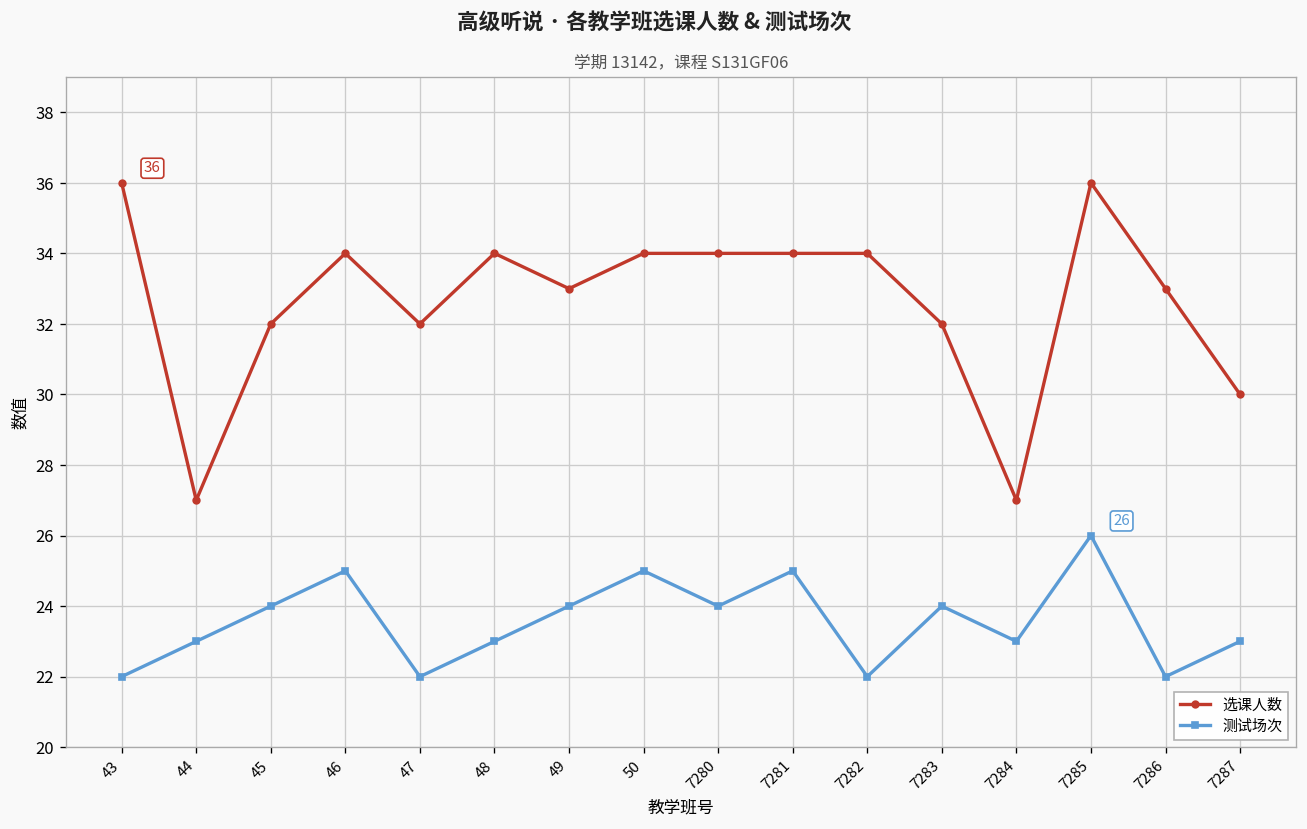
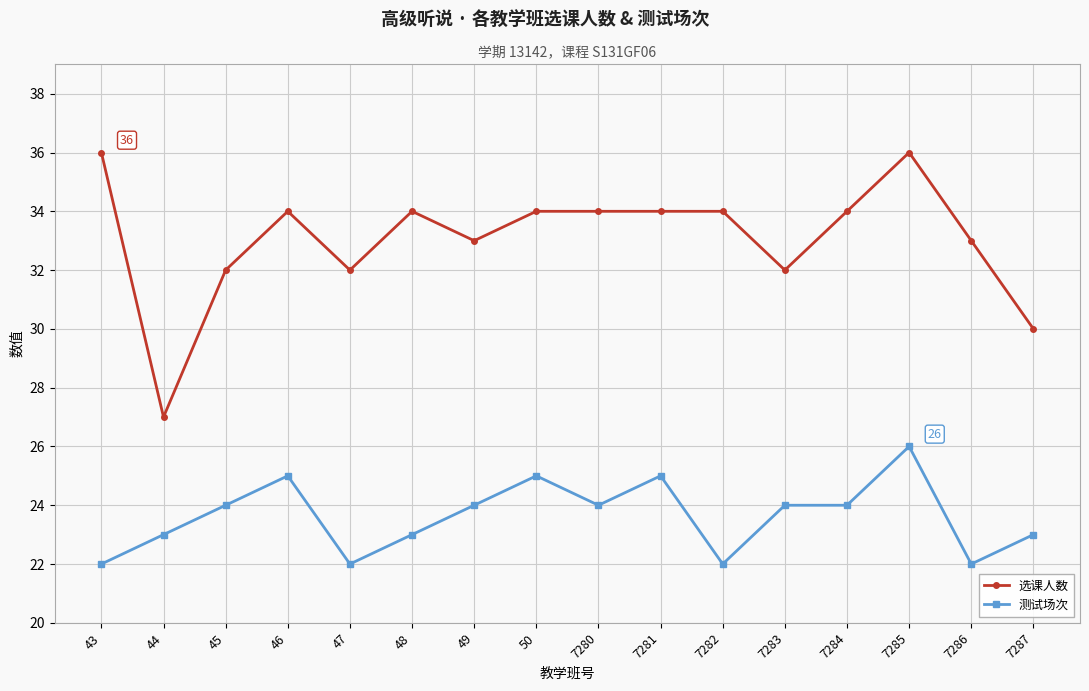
  {
    "选课人数": {
      "44": 27,
      "45": 32,
      "46": 34,
      "47": 32,
      "48": 34,
      "49": 33,
      "50": 34,
      "7280": 34,
      "7281": 34,
      "7282": 34,
      "7283": 32,
-     "7284": 27,
+     "7284": 34,
      "7285": 36,
      "7286": 33,
      "7287": 30
    },
    "测试场次": {
      "43": 22,
      "44": 23,
      "45": 24,
      "46": 25,
      "47": 22,
      "48": 23,
      "49": 24,
      "50": 25,
      "7280": 24,
      "7281": 25,
      "7282": 22,
      "7283": 24,
-     "7284": 23,
+     "7284": 24,
      "7286": 22,
      "7287": 23
    }
  }
